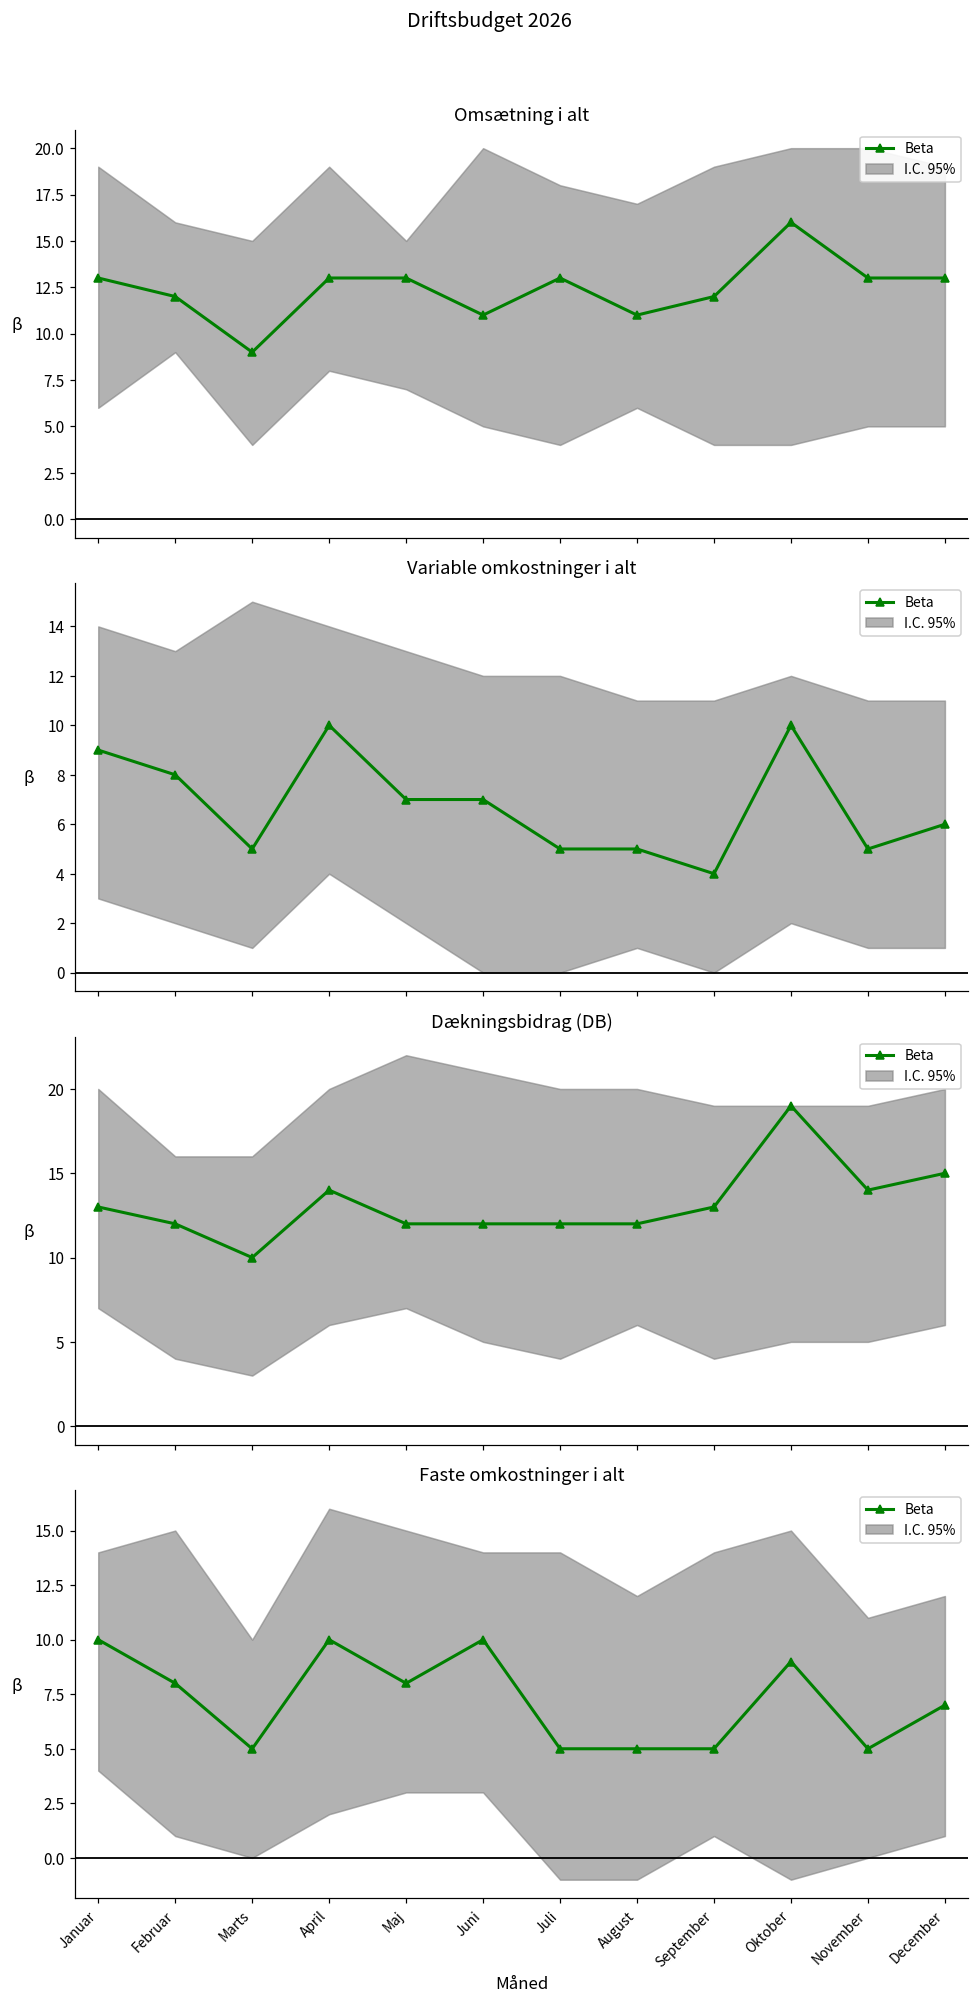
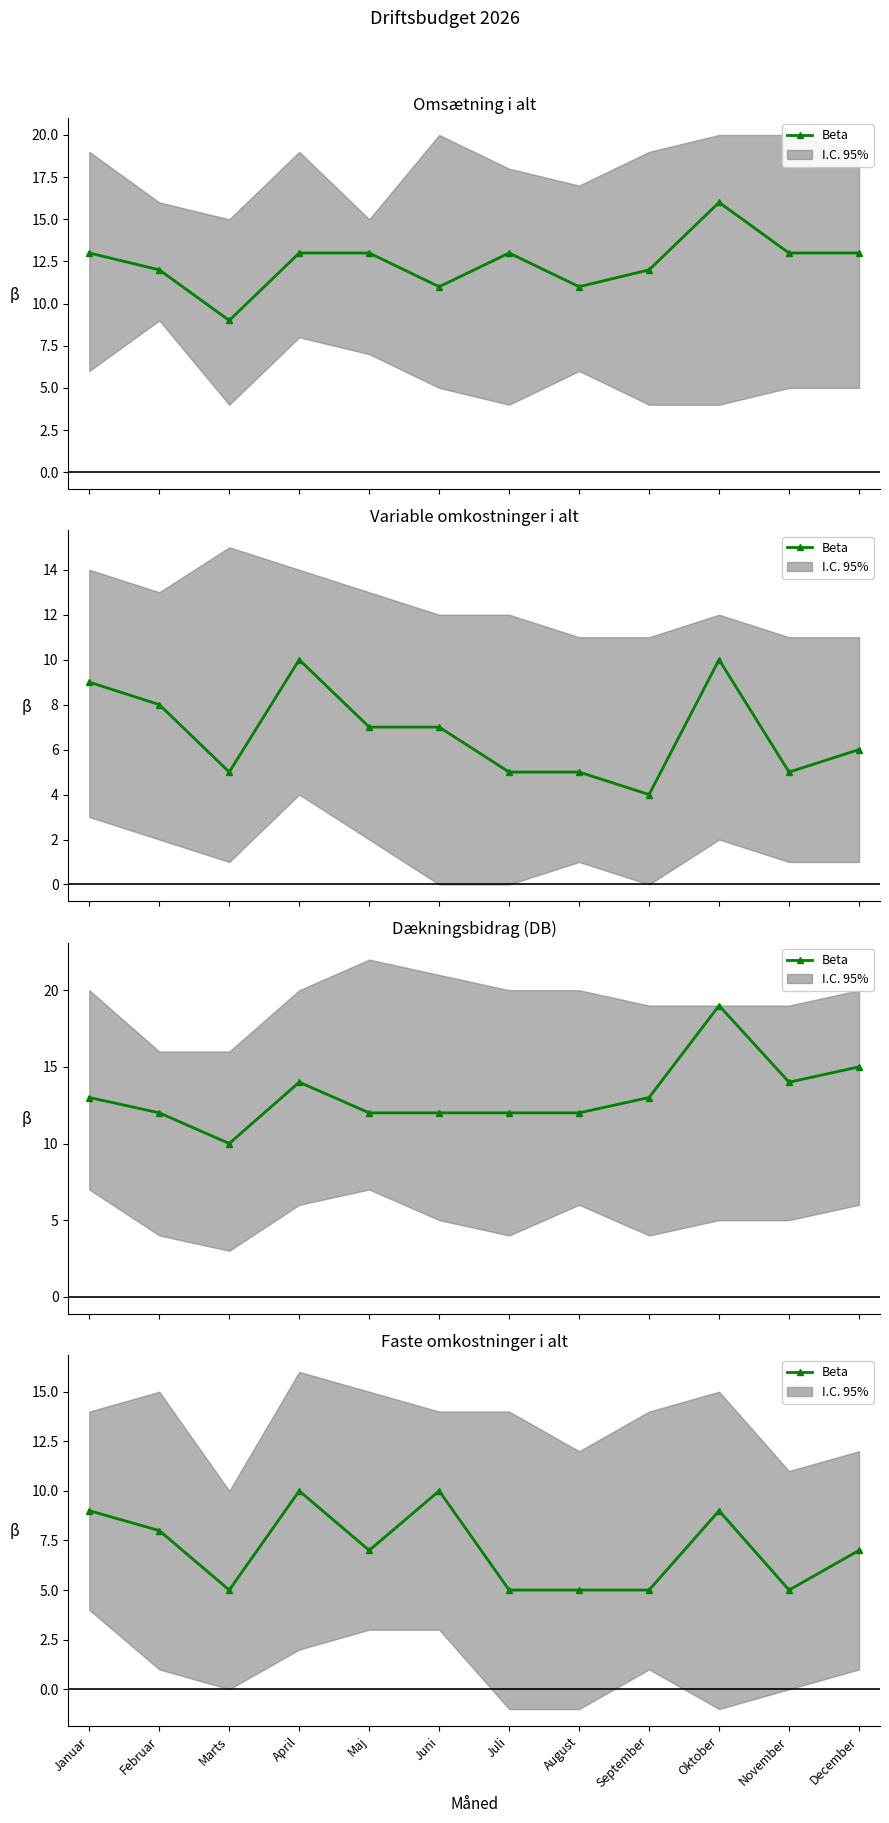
  {
    "Faste omkostninger i alt": {
      "Beta": {
-       "Januar": 10,
+       "Januar": 9,
        "Februar": 8,
        "Marts": 5,
        "April": 10,
-       "Maj": 8,
+       "Maj": 7,
        "Juni": 10,
        "Juli": 5,
        "August": 5,
        "September": 5,
        "Oktober": 9,
        "November": 5,
        "December": 7
      }
    }
  }
